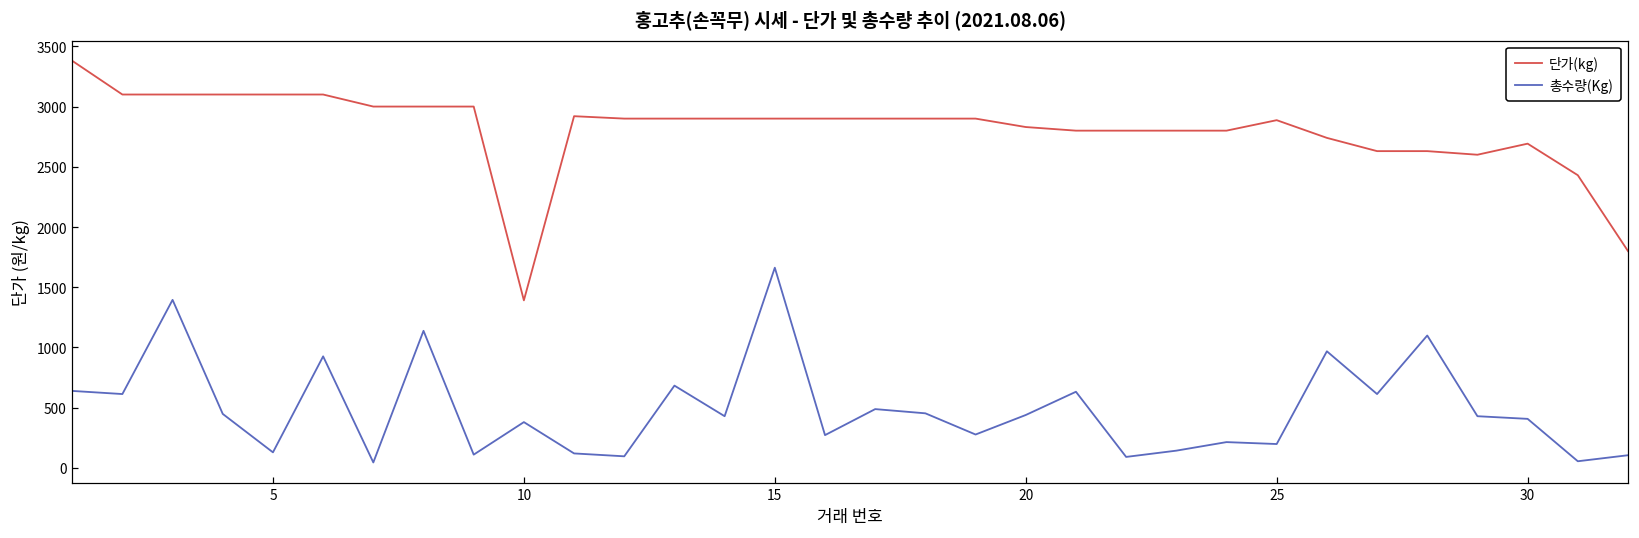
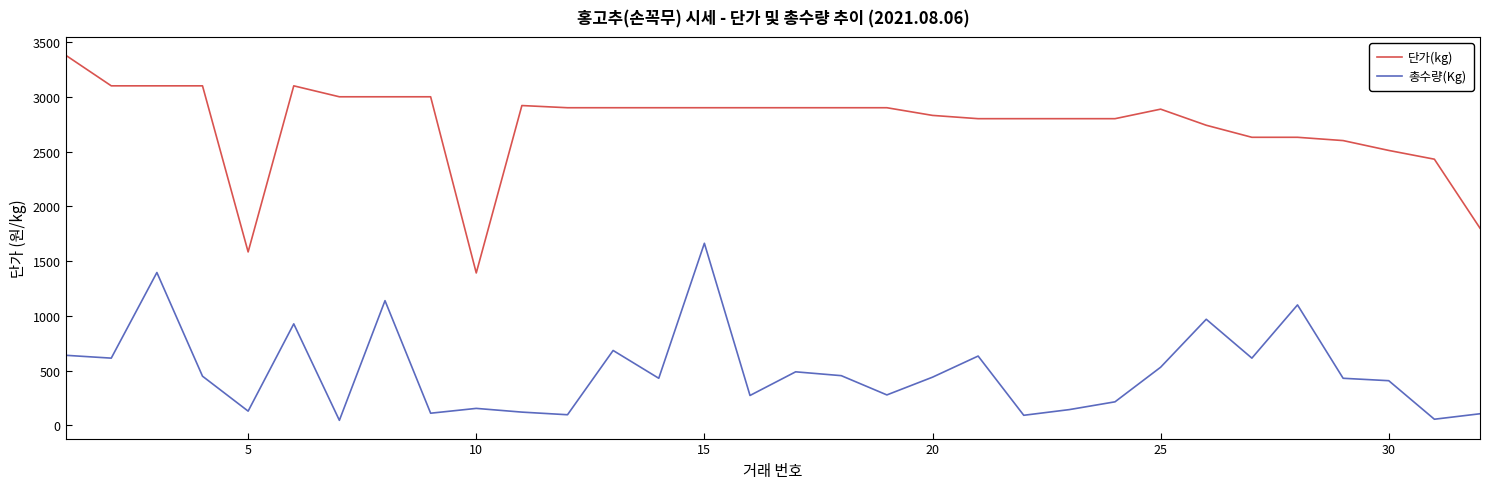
  {
    "단가(kg)": {
-     "5": 3100,
+     "5": 1580,
      "10": 1390,
      "15": 2900,
      "20": 2830,
      "25": 2890,
-     "30": 2690
+     "30": 2510
    },
    "총수량(Kg)": {
      "5": 130,
-     "10": 380,
+     "10": 150,
      "15": 1660,
      "20": 440,
-     "25": 200,
+     "25": 530,
      "30": 410
    }
  }
